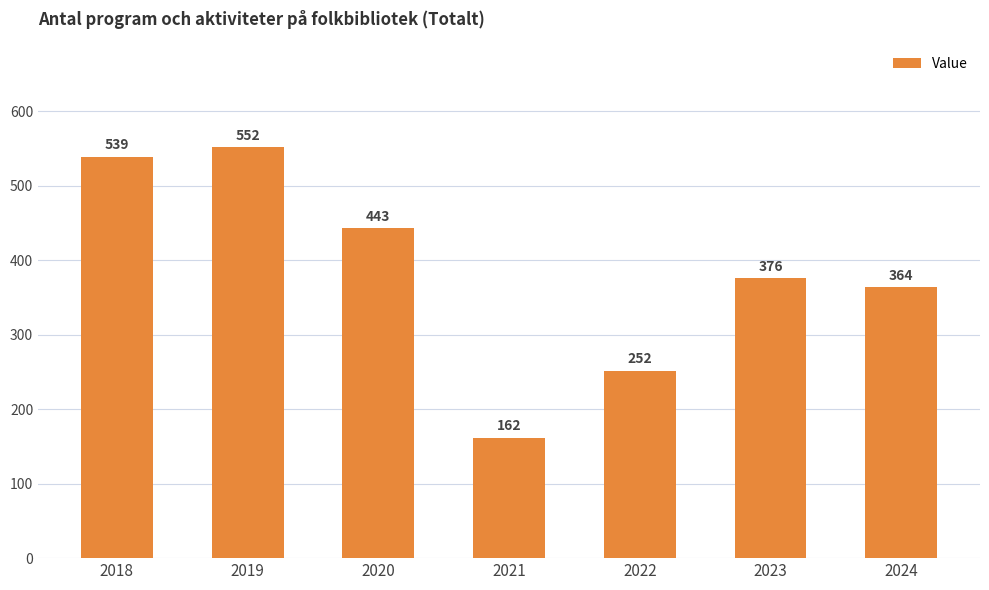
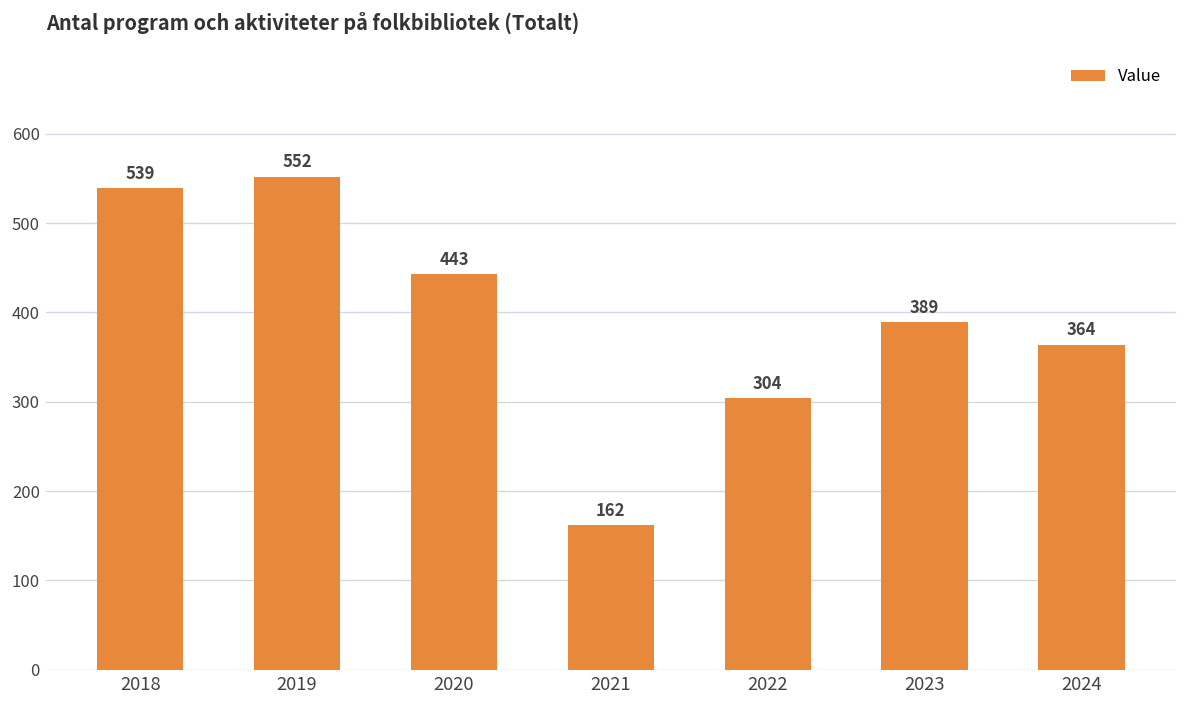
  {
    "2018": 539,
    "2019": 552,
    "2020": 443,
    "2021": 162,
-   "2022": 252,
-   "2023": 376,
+   "2022": 304,
+   "2023": 389,
    "2024": 364
  }
